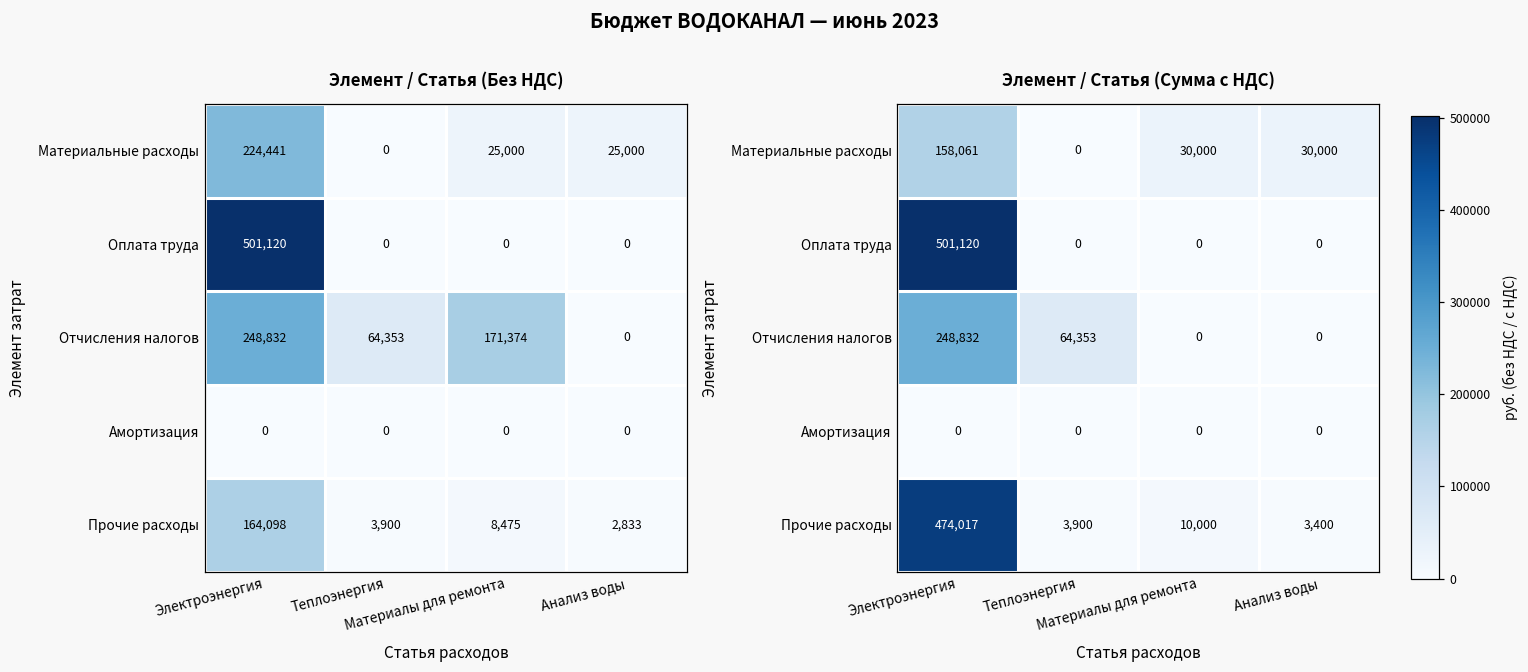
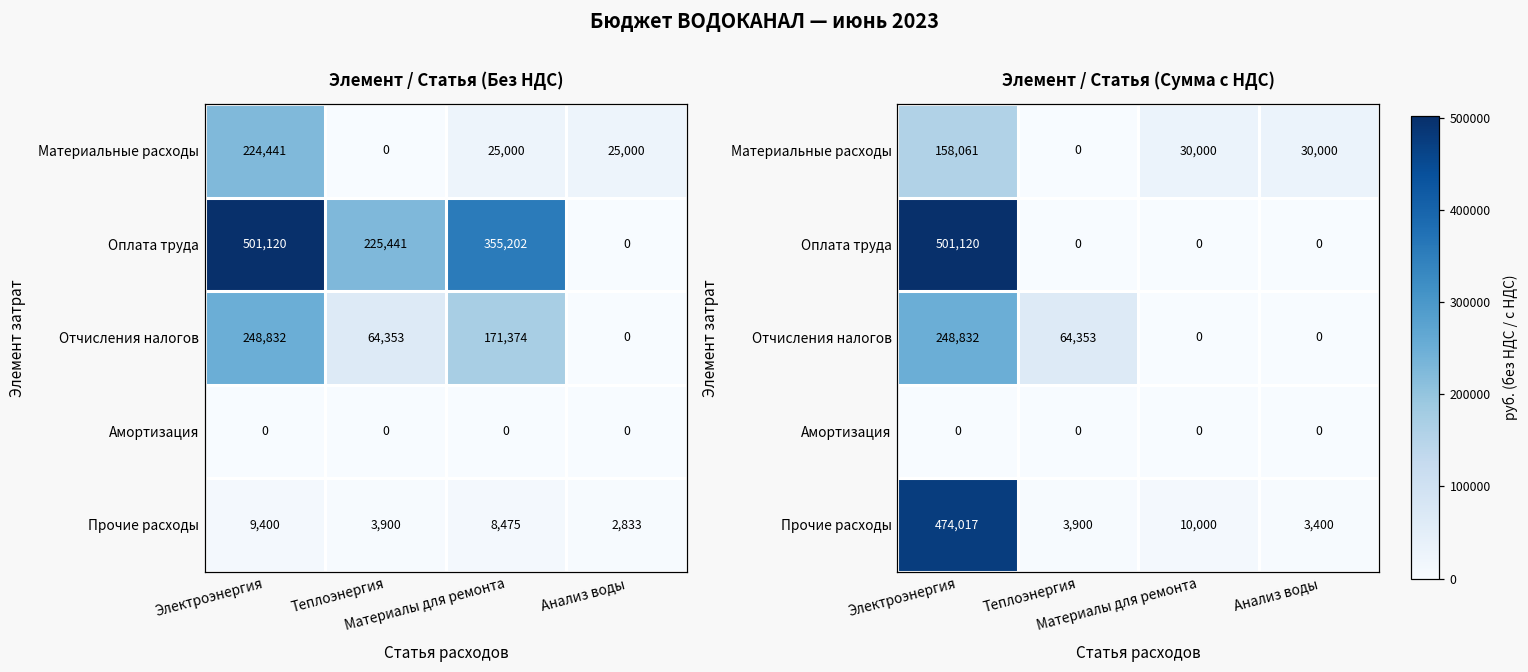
  {
    "Элемент / Статья (Без НДС)": {
      "Материальные расходы": {
        "Электроэнергия": "224,441",
        "Теплоэнергия": "0",
        "Материалы для ремонта": "25,000",
        "Анализ воды": "25,000"
      },
      "Оплата труда": {
        "Электроэнергия": "501,120",
-       "Теплоэнергия": "0",
-       "Материалы для ремонта": "0",
+       "Теплоэнергия": "225,441",
+       "Материалы для ремонта": "355,202",
        "Анализ воды": "0"
      },
      "Отчисления налогов": {
        "Электроэнергия": "248,832",
        "Теплоэнергия": "64,353",
        "Материалы для ремонта": "171,374",
        "Анализ воды": "0"
      },
      "Амортизация": {
        "Электроэнергия": "0",
        "Теплоэнергия": "0",
        "Материалы для ремонта": "0",
        "Анализ воды": "0"
      },
      "Прочие расходы": {
-       "Электроэнергия": "164,098",
+       "Электроэнергия": "9,400",
        "Теплоэнергия": "3,900",
        "Материалы для ремонта": "8,475",
        "Анализ воды": "2,833"
      }
    },
    "Элемент / Статья (Сумма с НДС)": {
      "Материальные расходы": {
        "Электроэнергия": "158,061",
        "Теплоэнергия": "0",
        "Материалы для ремонта": "30,000",
        "Анализ воды": "30,000"
      },
      "Оплата труда": {
        "Электроэнергия": "501,120",
        "Теплоэнергия": "0",
        "Материалы для ремонта": "0",
        "Анализ воды": "0"
      },
      "Отчисления налогов": {
        "Электроэнергия": "248,832",
        "Теплоэнергия": "64,353",
        "Материалы для ремонта": "0",
        "Анализ воды": "0"
      },
      "Амортизация": {
        "Электроэнергия": "0",
        "Теплоэнергия": "0",
        "Материалы для ремонта": "0",
        "Анализ воды": "0"
      },
      "Прочие расходы": {
        "Электроэнергия": "474,017",
        "Теплоэнергия": "3,900",
        "Материалы для ремонта": "10,000",
        "Анализ воды": "3,400"
      }
    }
  }
